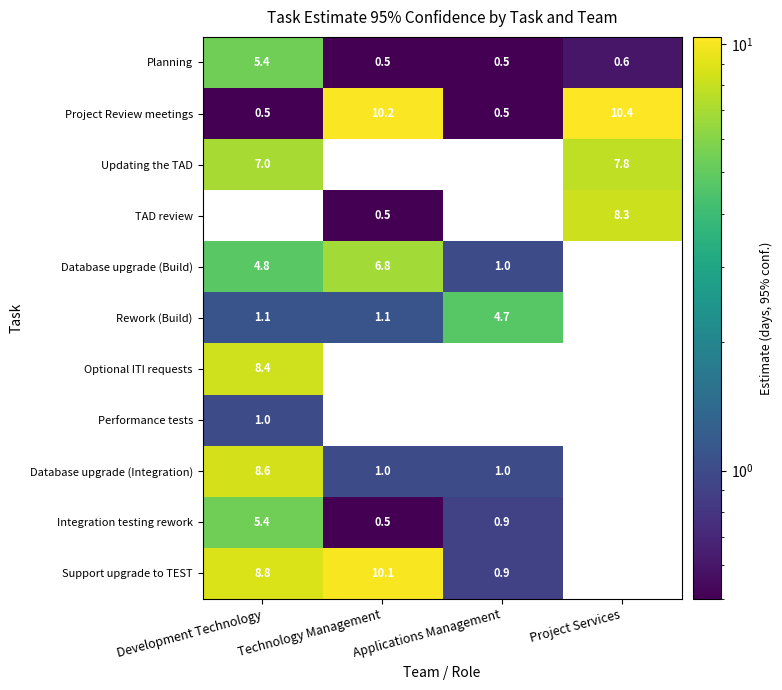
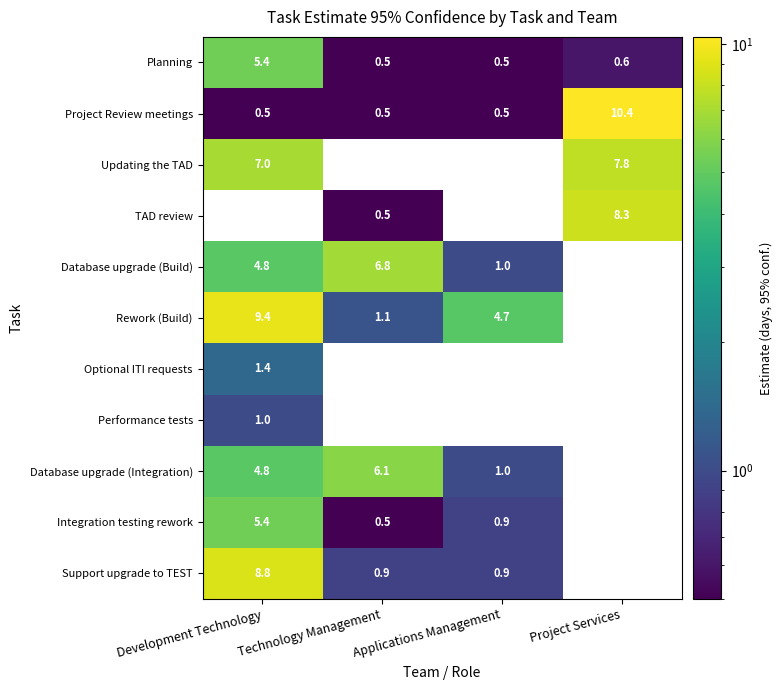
  {
    "Planning": {
      "Development Technology": 5.4,
      "Technology Management": 0.5,
      "Applications Management": 0.5,
      "Project Services": 0.6
    },
    "Project Review meetings": {
      "Development Technology": 0.5,
-     "Technology Management": 10.2,
+     "Technology Management": 0.5,
      "Applications Management": 0.5,
      "Project Services": 10.4
    },
    "Updating the TAD": {
      "Development Technology": 7.0,
      "Project Services": 7.8
    },
    "TAD review": {
      "Technology Management": 0.5,
      "Project Services": 8.3
    },
    "Database upgrade (Build)": {
      "Development Technology": 4.8,
      "Technology Management": 6.8,
      "Applications Management": 1.0
    },
    "Rework (Build)": {
-     "Development Technology": 1.1,
+     "Development Technology": 9.4,
      "Technology Management": 1.1,
      "Applications Management": 4.7
    },
    "Optional ITI requests": {
-     "Development Technology": 8.4
+     "Development Technology": 1.4
    },
    "Performance tests": {
      "Development Technology": 1.0
    },
    "Database upgrade (Integration)": {
-     "Development Technology": 8.6,
-     "Technology Management": 1.0,
+     "Development Technology": 4.8,
+     "Technology Management": 6.1,
      "Applications Management": 1.0
    },
    "Integration testing rework": {
      "Development Technology": 5.4,
      "Technology Management": 0.5,
      "Applications Management": 0.9
    },
    "Support upgrade to TEST": {
      "Development Technology": 8.8,
-     "Technology Management": 10.1,
+     "Technology Management": 0.9,
      "Applications Management": 0.9
    }
  }
